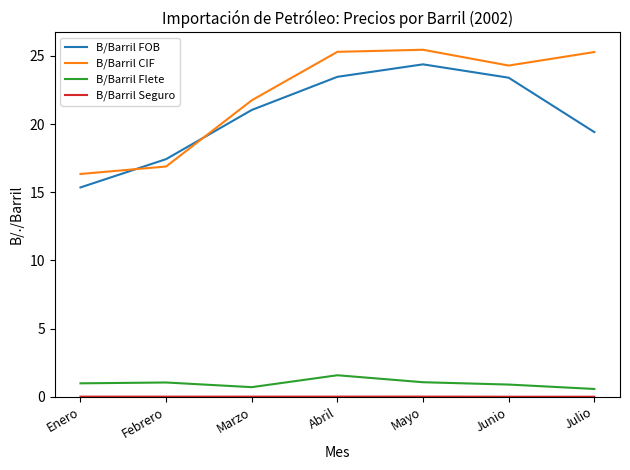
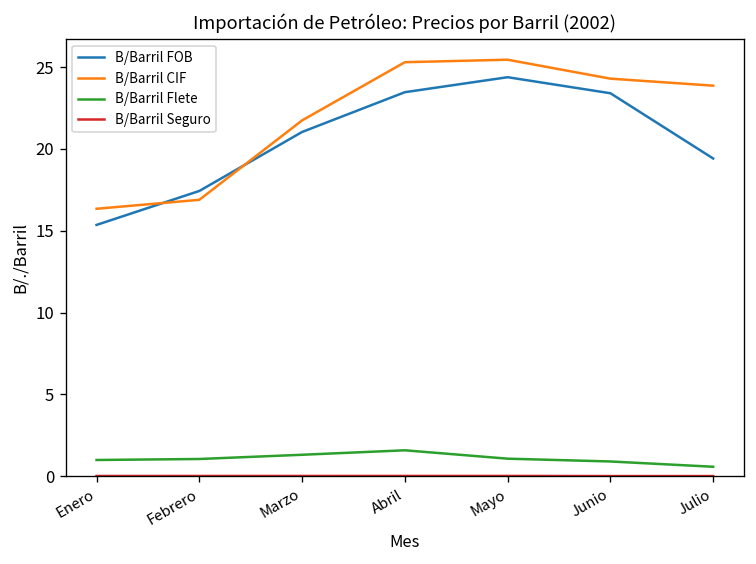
  {
    "B/Barril FOB": {
      "Enero": 15.4,
      "Febrero": 17.4,
      "Marzo": 21.0,
      "Abril": 23.5,
      "Mayo": 24.4,
      "Junio": 23.4,
      "Julio": 19.4
    },
    "B/Barril CIF": {
      "Enero": 16.3,
      "Febrero": 16.9,
      "Marzo": 21.7,
      "Abril": 25.3,
      "Mayo": 25.5,
      "Junio": 24.3,
-     "Julio": 25.3
+     "Julio": 23.9
    },
    "B/Barril Flete": {
      "Enero": 1.0,
      "Febrero": 1.0,
-     "Marzo": 0.7,
+     "Marzo": 1.3,
      "Abril": 1.6,
      "Mayo": 1.1,
      "Junio": 0.9,
      "Julio": 0.6
    },
    "B/Barril Seguro": {
      "Enero": 0.0,
      "Febrero": 0.0,
      "Marzo": 0.0,
      "Abril": 0.0,
      "Mayo": 0.0,
      "Junio": 0.0,
      "Julio": 0.0
    }
  }
